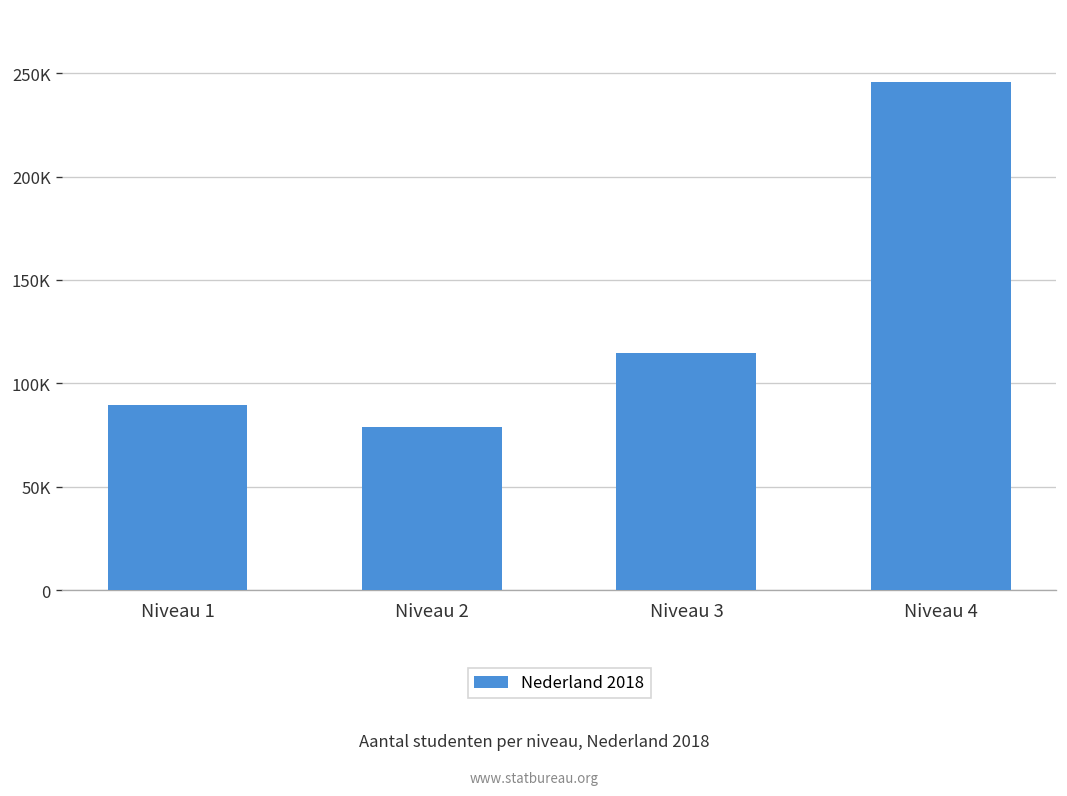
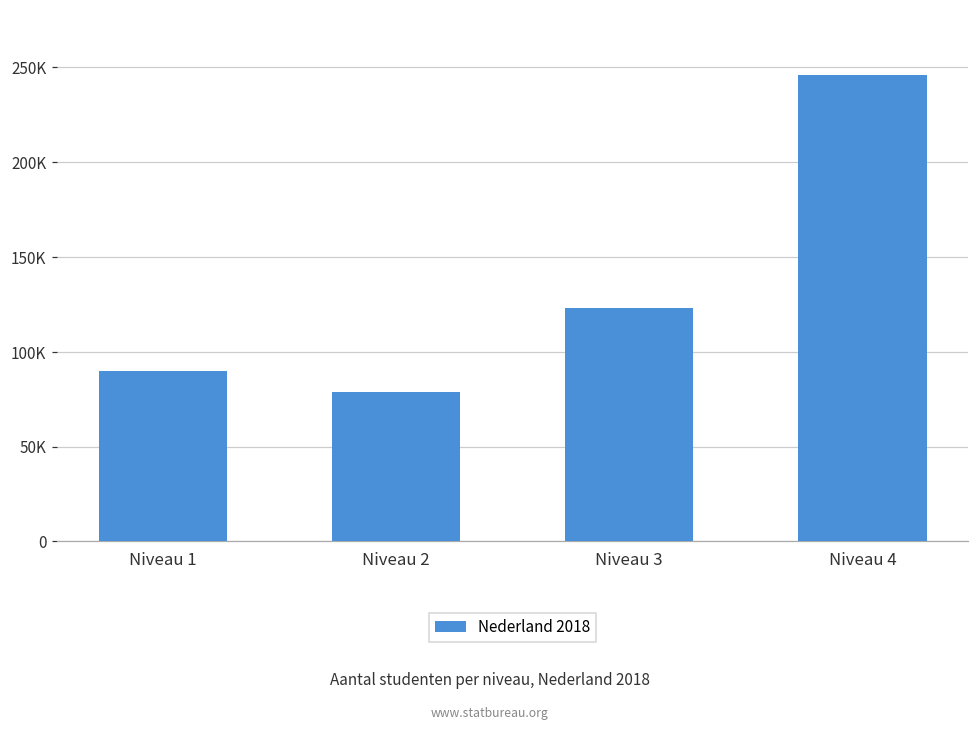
  {
    "Niveau 1": 90000,
    "Niveau 2": 79000,
-   "Niveau 3": 115000,
+   "Niveau 3": 123000,
    "Niveau 4": 246000
  }
